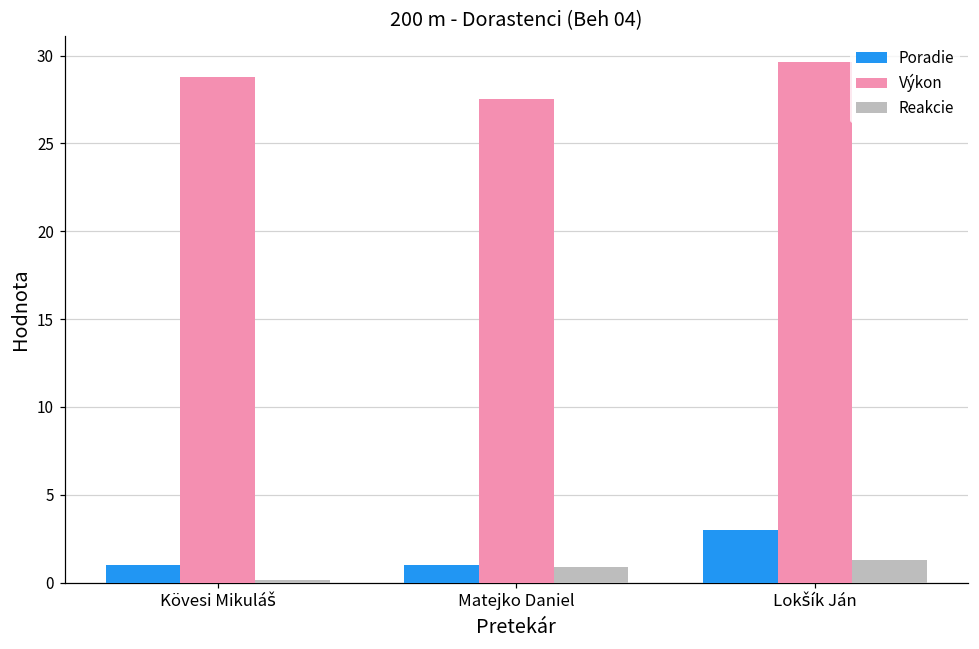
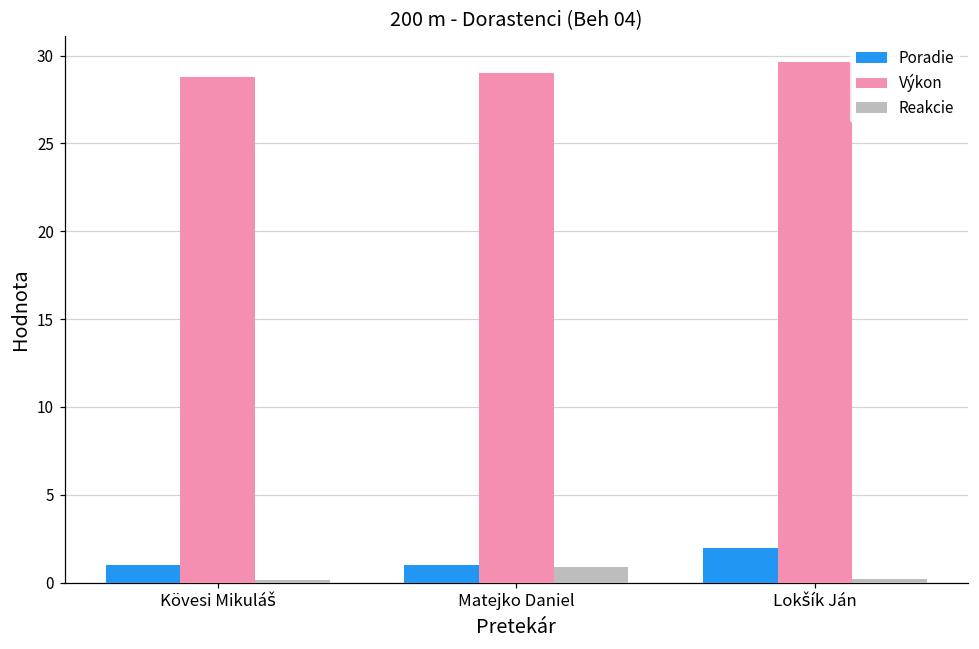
  {
    "Poradie": {
      "Kövesi Mikuláš": 1,
      "Matejko Daniel": 1,
-     "Lokšík Ján": 3
+     "Lokšík Ján": 2
    },
    "Výkon": {
      "Kövesi Mikuláš": 28.8,
-     "Matejko Daniel": 27.5,
+     "Matejko Daniel": 29.0,
      "Lokšík Ján": 29.6
    },
    "Reakcie": {
      "Kövesi Mikuláš": 0.2,
      "Matejko Daniel": 0.9,
-     "Lokšík Ján": 1.3
+     "Lokšík Ján": 0.2
    }
  }
